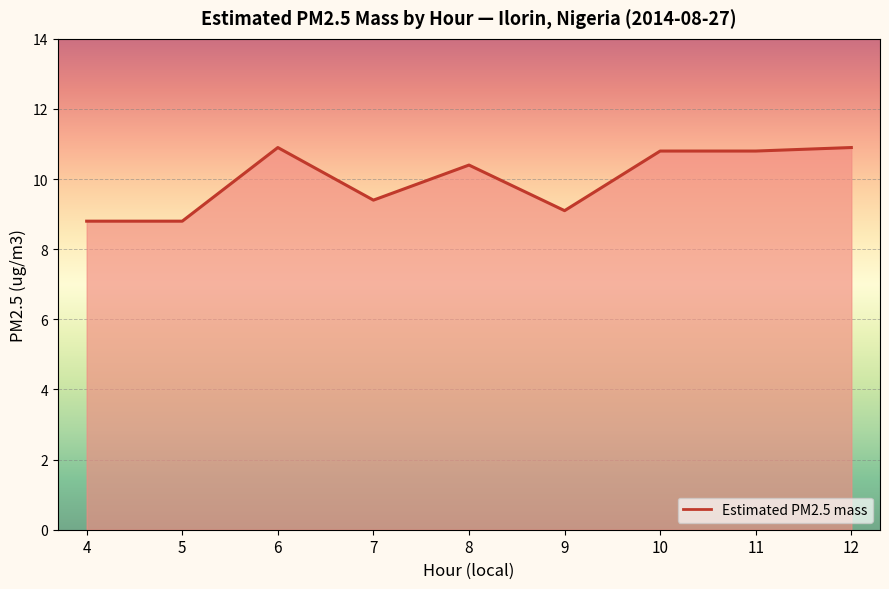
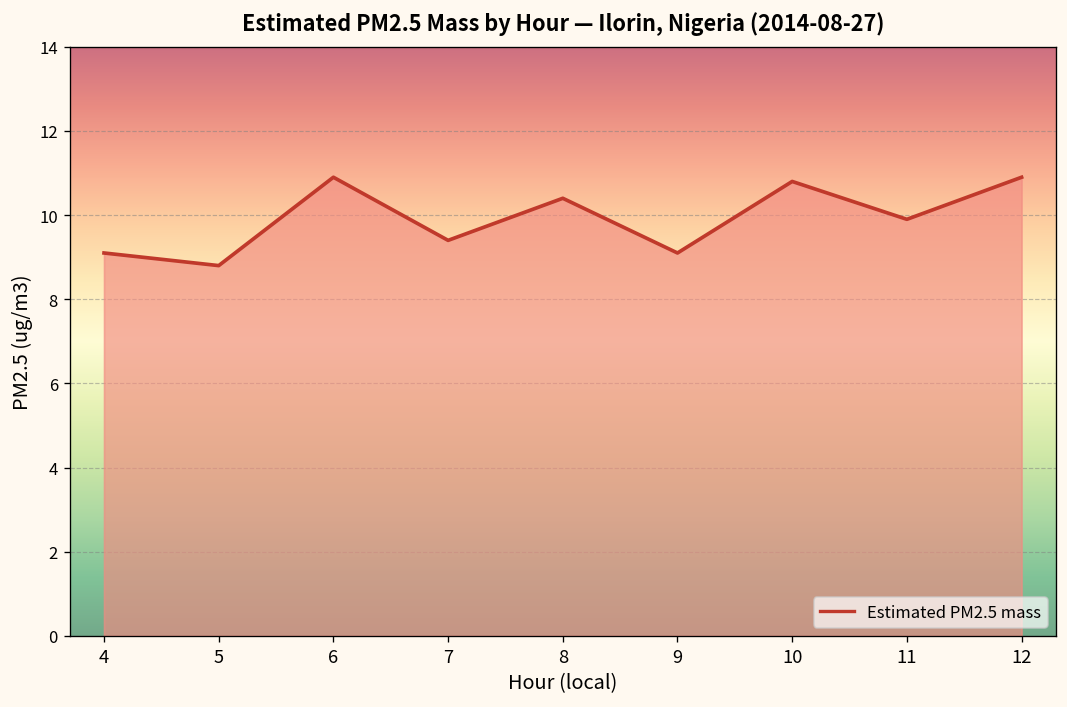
  {
-   "4": 8.8,
+   "4": 9.1,
    "5": 8.8,
    "6": 10.9,
    "7": 9.4,
    "8": 10.4,
    "9": 9.1,
    "10": 10.8,
-   "11": 10.8,
+   "11": 9.9,
    "12": 10.9
  }
